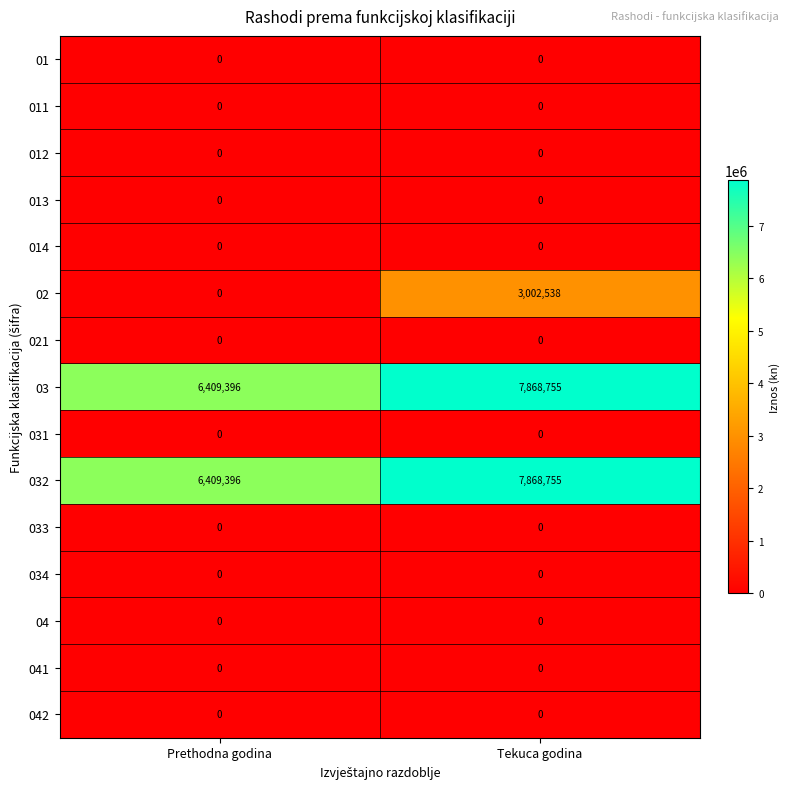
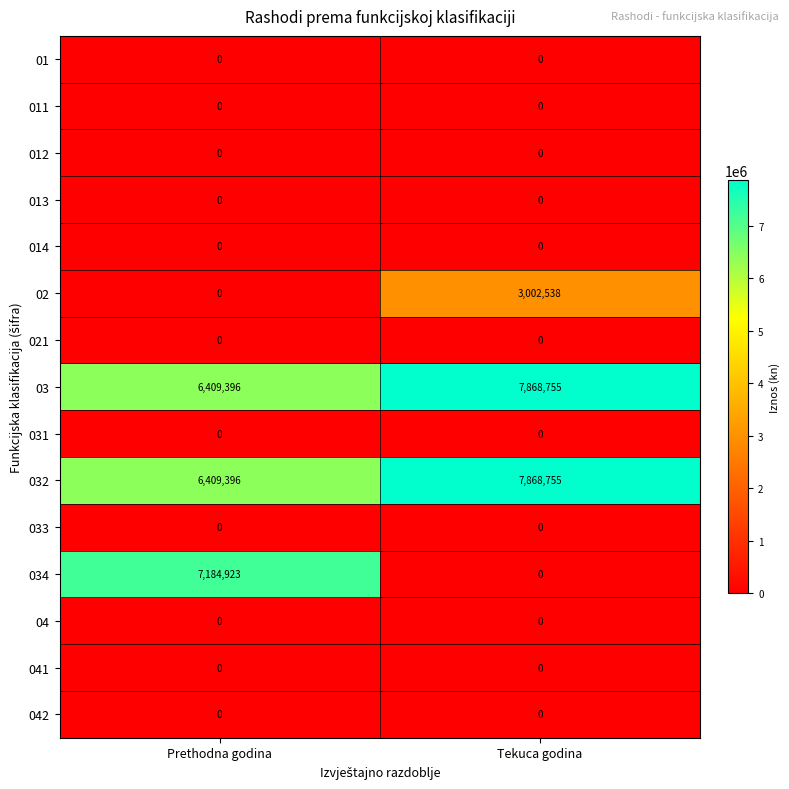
  {
    "01": {
      "Prethodna godina": "0",
      "Tekuca godina": "0"
    },
    "011": {
      "Prethodna godina": "0",
      "Tekuca godina": "0"
    },
    "012": {
      "Prethodna godina": "0",
      "Tekuca godina": "0"
    },
    "013": {
      "Prethodna godina": "0",
      "Tekuca godina": "0"
    },
    "014": {
      "Prethodna godina": "0",
      "Tekuca godina": "0"
    },
    "02": {
      "Prethodna godina": "0",
      "Tekuca godina": "3,002,538"
    },
    "021": {
      "Prethodna godina": "0",
      "Tekuca godina": "0"
    },
    "03": {
      "Prethodna godina": "6,409,396",
      "Tekuca godina": "7,868,755"
    },
    "031": {
      "Prethodna godina": "0",
      "Tekuca godina": "0"
    },
    "032": {
      "Prethodna godina": "6,409,396",
      "Tekuca godina": "7,868,755"
    },
    "033": {
      "Prethodna godina": "0",
      "Tekuca godina": "0"
    },
    "034": {
-     "Prethodna godina": "0",
+     "Prethodna godina": "7,184,923",
      "Tekuca godina": "0"
    },
    "04": {
      "Prethodna godina": "0",
      "Tekuca godina": "0"
    },
    "041": {
      "Prethodna godina": "0",
      "Tekuca godina": "0"
    },
    "042": {
      "Prethodna godina": "0",
      "Tekuca godina": "0"
    }
  }
